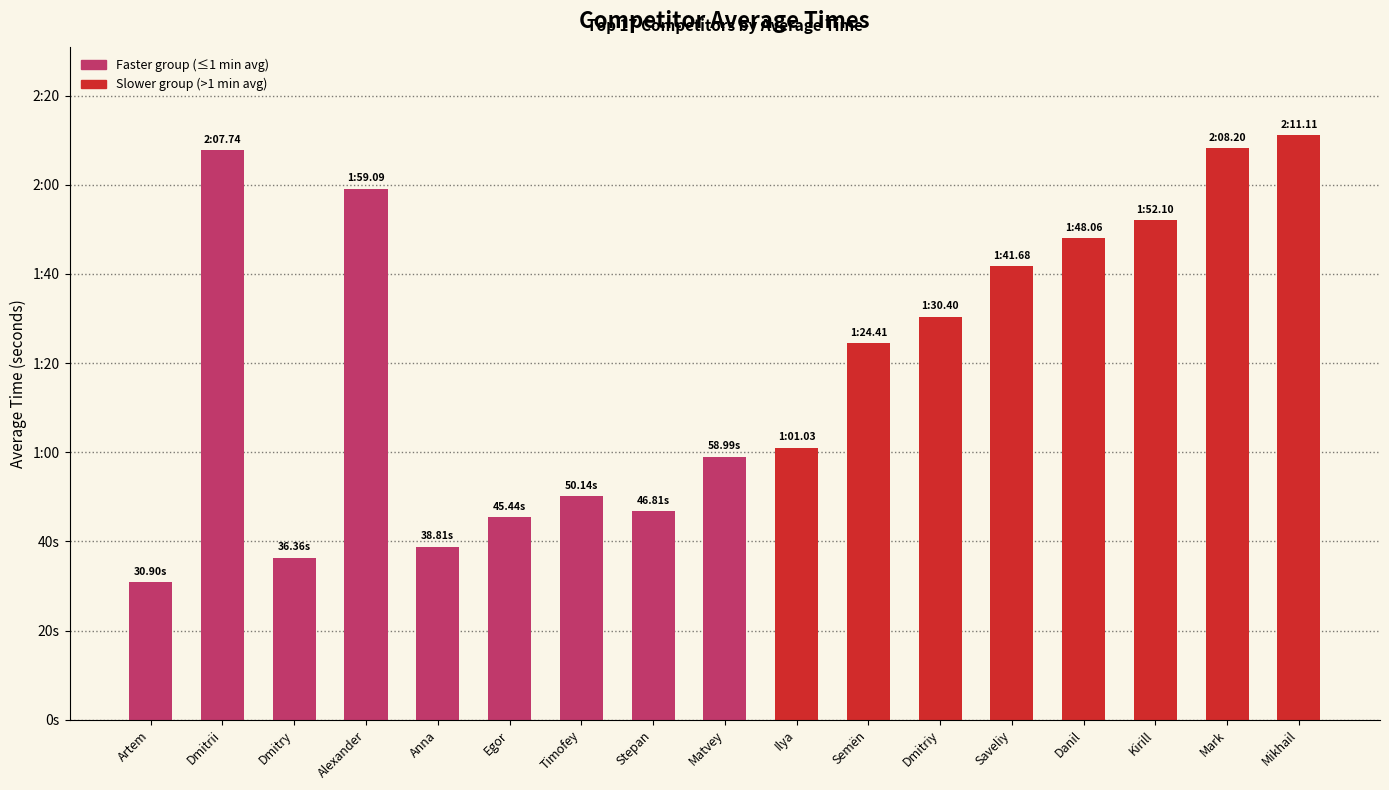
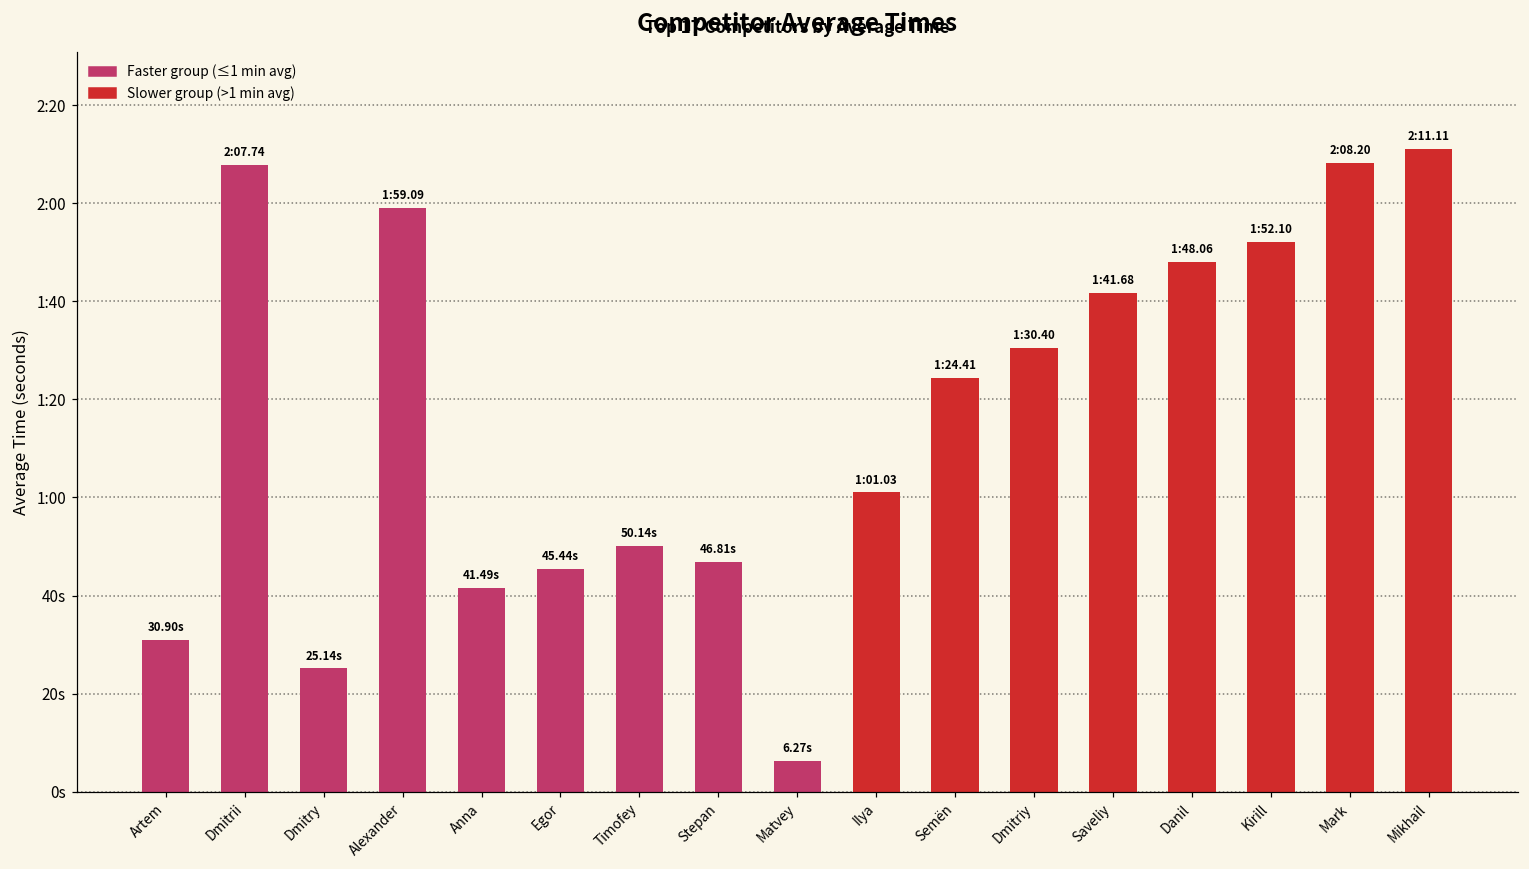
  {
    "Artem": "30.90s",
-   "Dmitry": "36.36s",
-   "Anna": "38.81s",
+   "Dmitry": "25.14s",
+   "Anna": "41.49s",
    "Egor": "45.44s",
    "Timofey": "50.14s",
    "Stepan": "46.81s",
-   "Matvey": "58.99s"
+   "Matvey": "6.27s"
  }
